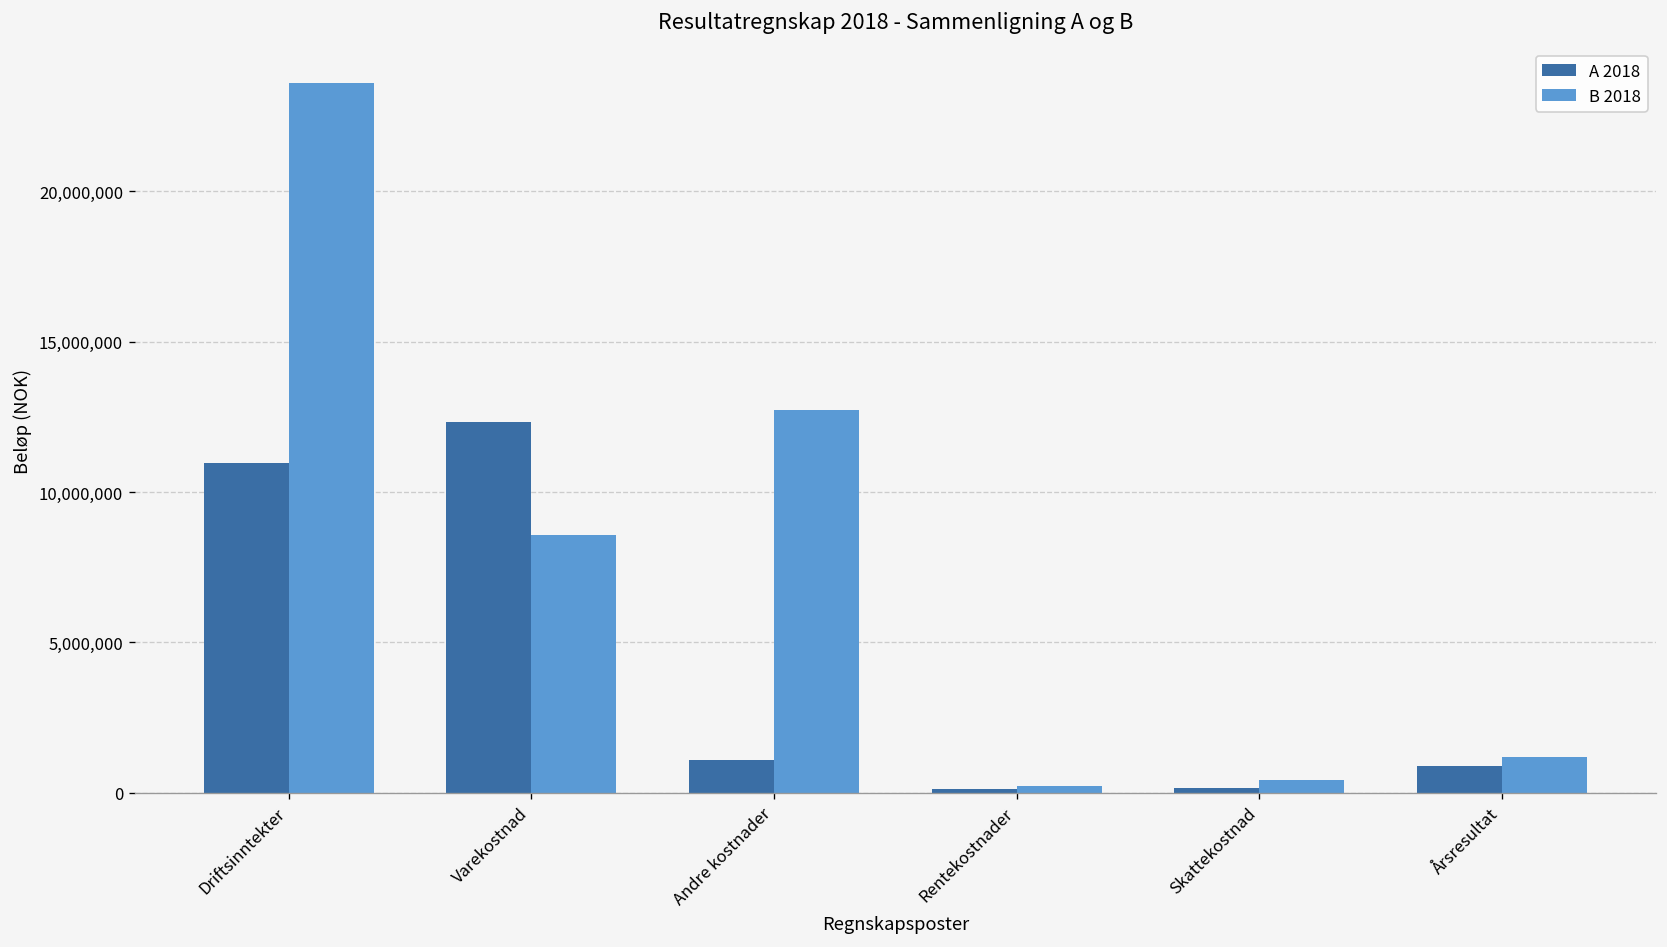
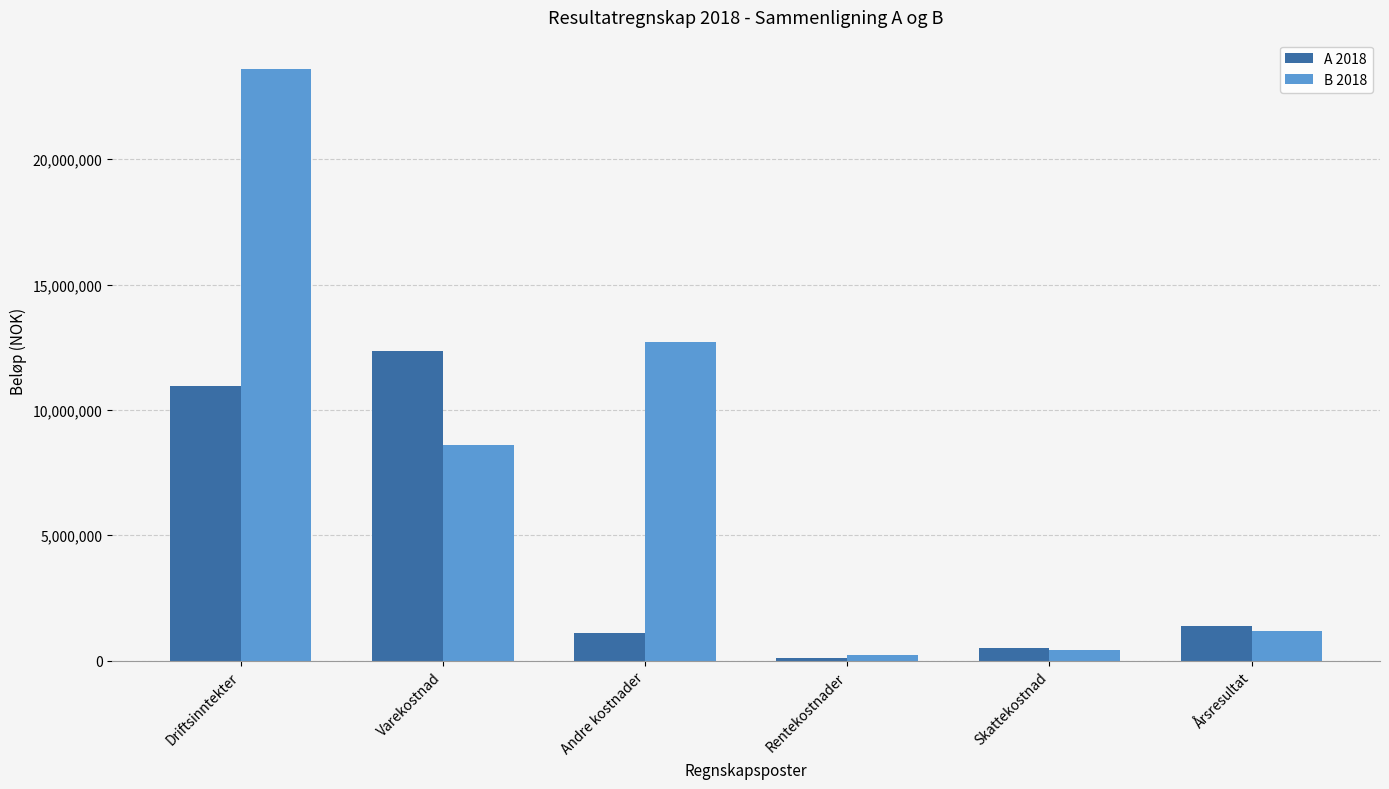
  {
    "A 2018": {
      "Driftsinntekter": "11,000,000",
      "Varekostnad": "12,300,000",
      "Andre kostnader": "1,100,000",
      "Rentekostnader": "100,000",
-     "Skattekostnad": "200,000",
-     "Årsresultat": "900,000"
+     "Skattekostnad": "500,000",
+     "Årsresultat": "1,400,000"
    },
    "B 2018": {
      "Driftsinntekter": "23,600,000",
      "Varekostnad": "8,600,000",
      "Andre kostnader": "12,700,000",
      "Rentekostnader": "200,000",
      "Skattekostnad": "400,000",
      "Årsresultat": "1,200,000"
    }
  }
